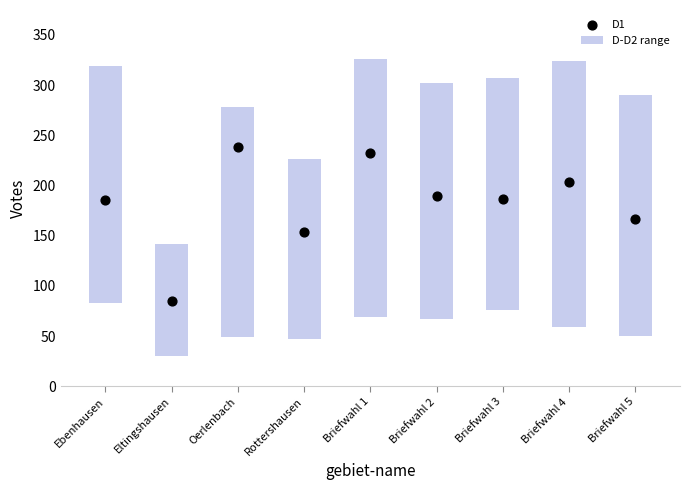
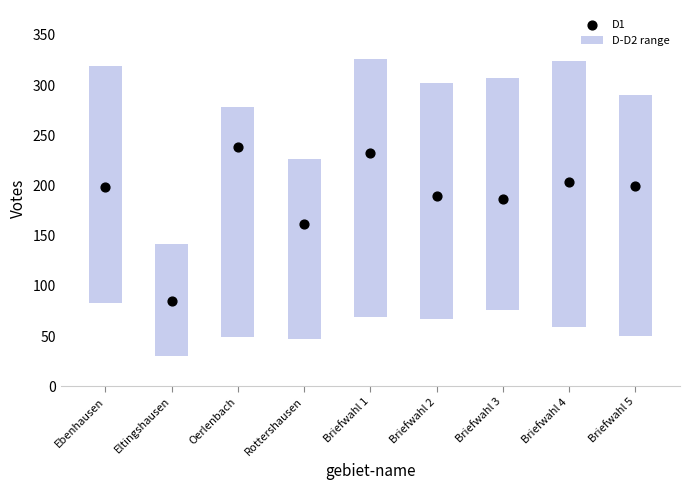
  {
    "D1": {
-     "Ebenhausen": 186,
-     "Rottershausen": 154,
-     "Briefwahl 5": 167
+     "Ebenhausen": 199,
+     "Rottershausen": 162,
+     "Briefwahl 5": 200
    }
  }
